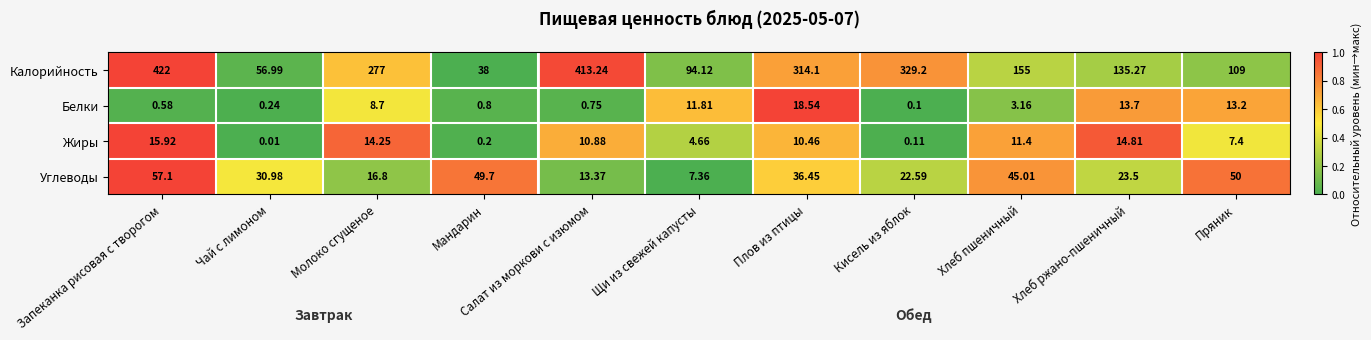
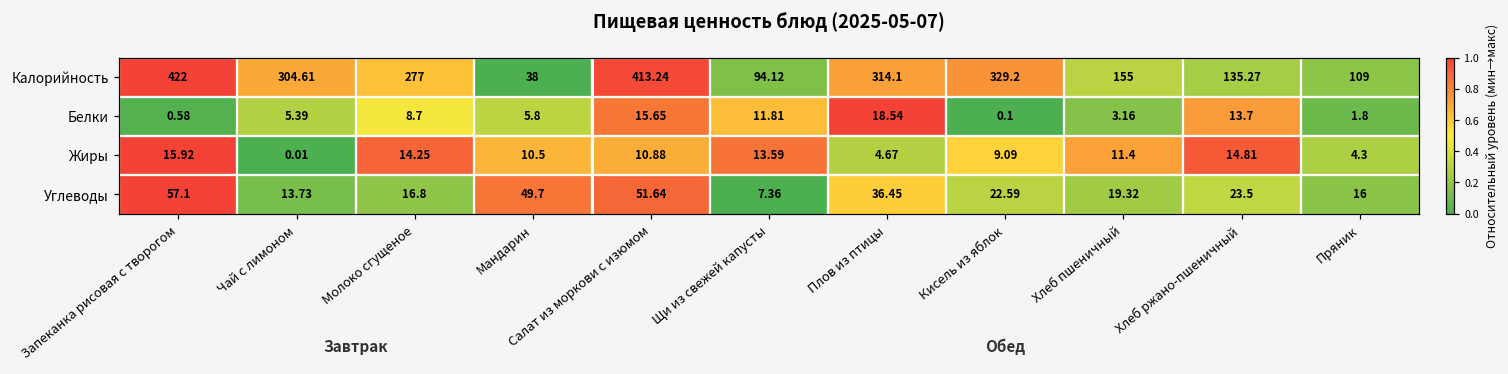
  {
    "Калорийность": {
      "Запеканка рисовая с творогом": 422,
-     "Чай с лимоном": 56.99,
+     "Чай с лимоном": 304.61,
      "Молоко сгущеное": 277,
      "Мандарин": 38,
      "Салат из моркови с изюмом": 413.24,
      "Щи из свежей капусты": 94.12,
      "Плов из птицы": 314.1,
      "Кисель из яблок": 329.2,
      "Хлеб пшеничный": 155,
      "Хлеб ржано-пшеничный": 135.27,
      "Пряник": 109
    },
    "Белки": {
      "Запеканка рисовая с творогом": 0.58,
-     "Чай с лимоном": 0.24,
+     "Чай с лимоном": 5.39,
      "Молоко сгущеное": 8.7,
-     "Мандарин": 0.8,
-     "Салат из моркови с изюмом": 0.75,
+     "Мандарин": 5.8,
+     "Салат из моркови с изюмом": 15.65,
      "Щи из свежей капусты": 11.81,
      "Плов из птицы": 18.54,
      "Кисель из яблок": 0.1,
      "Хлеб пшеничный": 3.16,
      "Хлеб ржано-пшеничный": 13.7,
-     "Пряник": 13.2
+     "Пряник": 1.8
    },
    "Жиры": {
      "Запеканка рисовая с творогом": 15.92,
      "Чай с лимоном": 0.01,
      "Молоко сгущеное": 14.25,
-     "Мандарин": 0.2,
+     "Мандарин": 10.5,
      "Салат из моркови с изюмом": 10.88,
-     "Щи из свежей капусты": 4.66,
-     "Плов из птицы": 10.46,
-     "Кисель из яблок": 0.11,
+     "Щи из свежей капусты": 13.59,
+     "Плов из птицы": 4.67,
+     "Кисель из яблок": 9.09,
      "Хлеб пшеничный": 11.4,
      "Хлеб ржано-пшеничный": 14.81,
-     "Пряник": 7.4
+     "Пряник": 4.3
    },
    "Углеводы": {
      "Запеканка рисовая с творогом": 57.1,
-     "Чай с лимоном": 30.98,
+     "Чай с лимоном": 13.73,
      "Молоко сгущеное": 16.8,
      "Мандарин": 49.7,
-     "Салат из моркови с изюмом": 13.37,
+     "Салат из моркови с изюмом": 51.64,
      "Щи из свежей капусты": 7.36,
      "Плов из птицы": 36.45,
      "Кисель из яблок": 22.59,
-     "Хлеб пшеничный": 45.01,
+     "Хлеб пшеничный": 19.32,
      "Хлеб ржано-пшеничный": 23.5,
-     "Пряник": 50
+     "Пряник": 16
    }
  }
